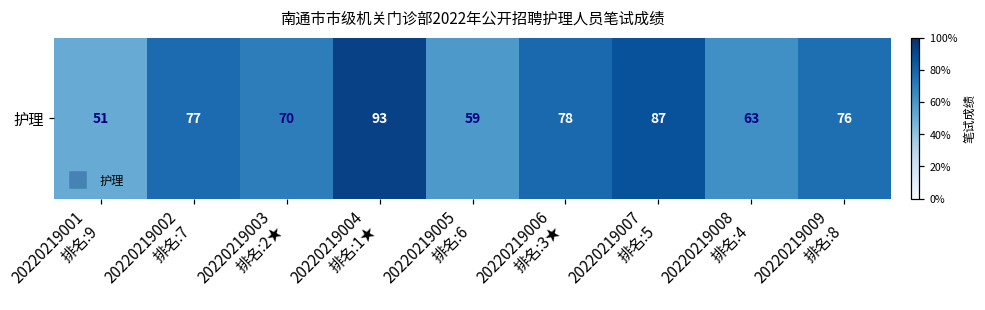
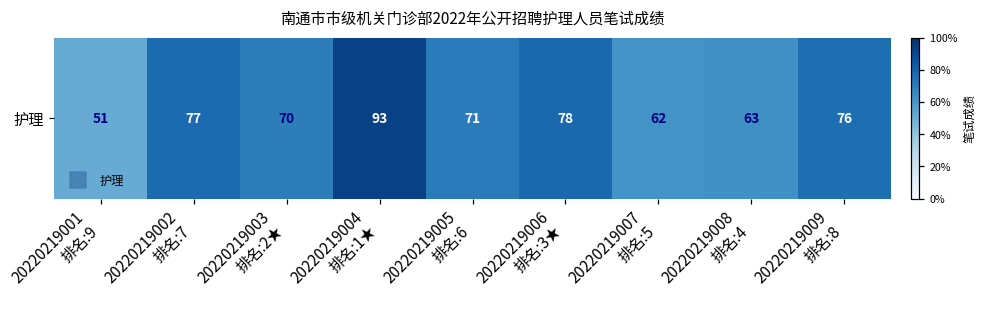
  {
    "护理": {
      "20220219001 排名:9": 51,
      "20220219002 排名:7": 77,
      "20220219003 排名:2★": 70,
      "20220219004 排名:1★": 93,
-     "20220219005 排名:6": 59,
+     "20220219005 排名:6": 71,
      "20220219006 排名:3★": 78,
-     "20220219007 排名:5": 87,
+     "20220219007 排名:5": 62,
      "20220219008 排名:4": 63,
      "20220219009 排名:8": 76
    }
  }
